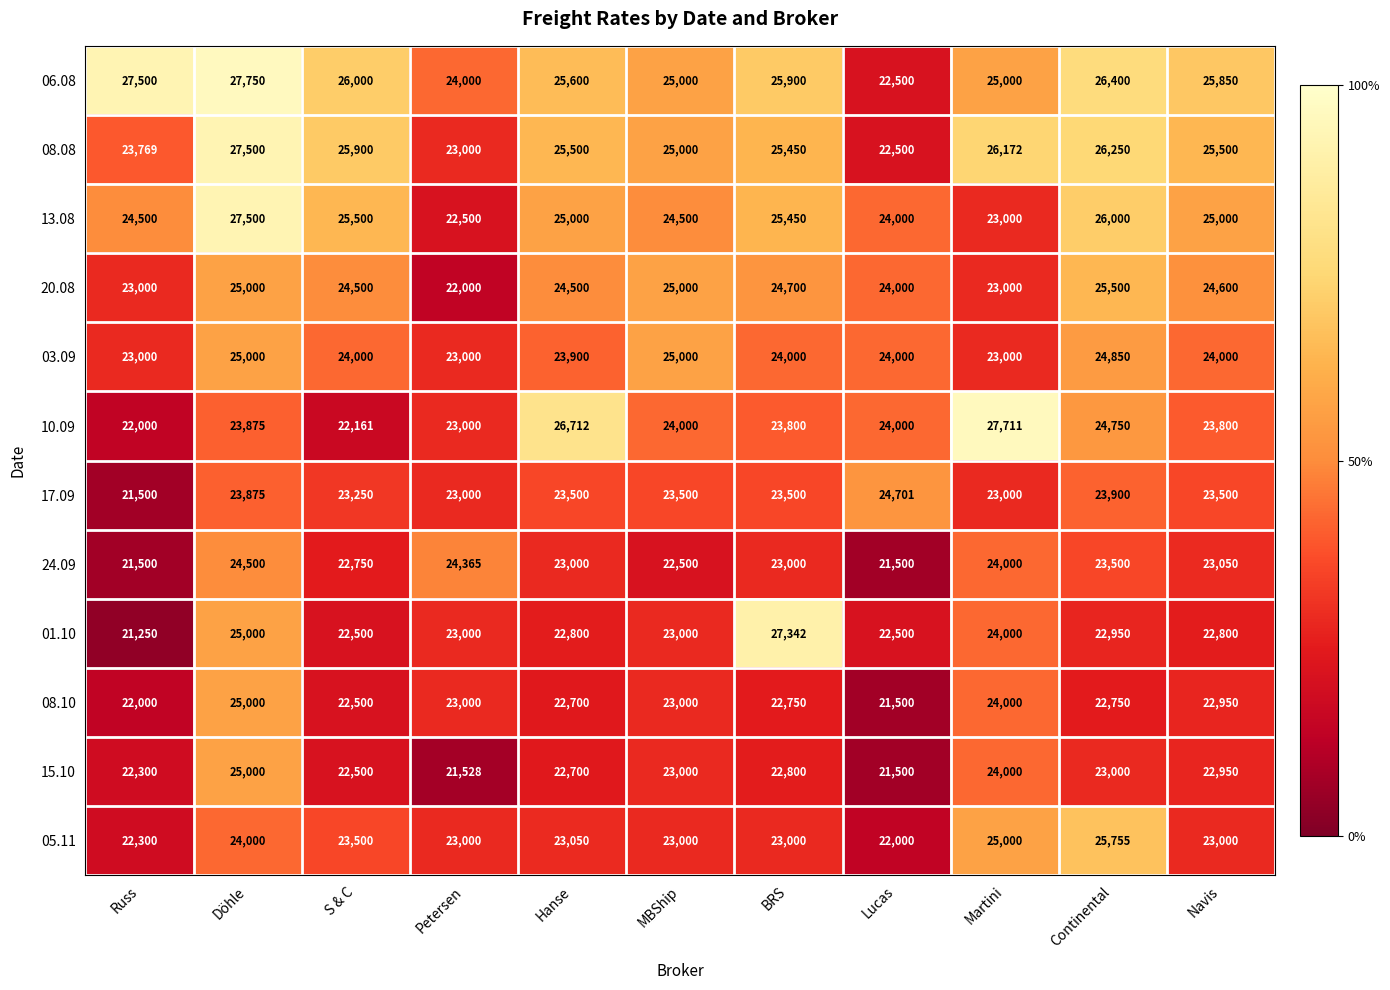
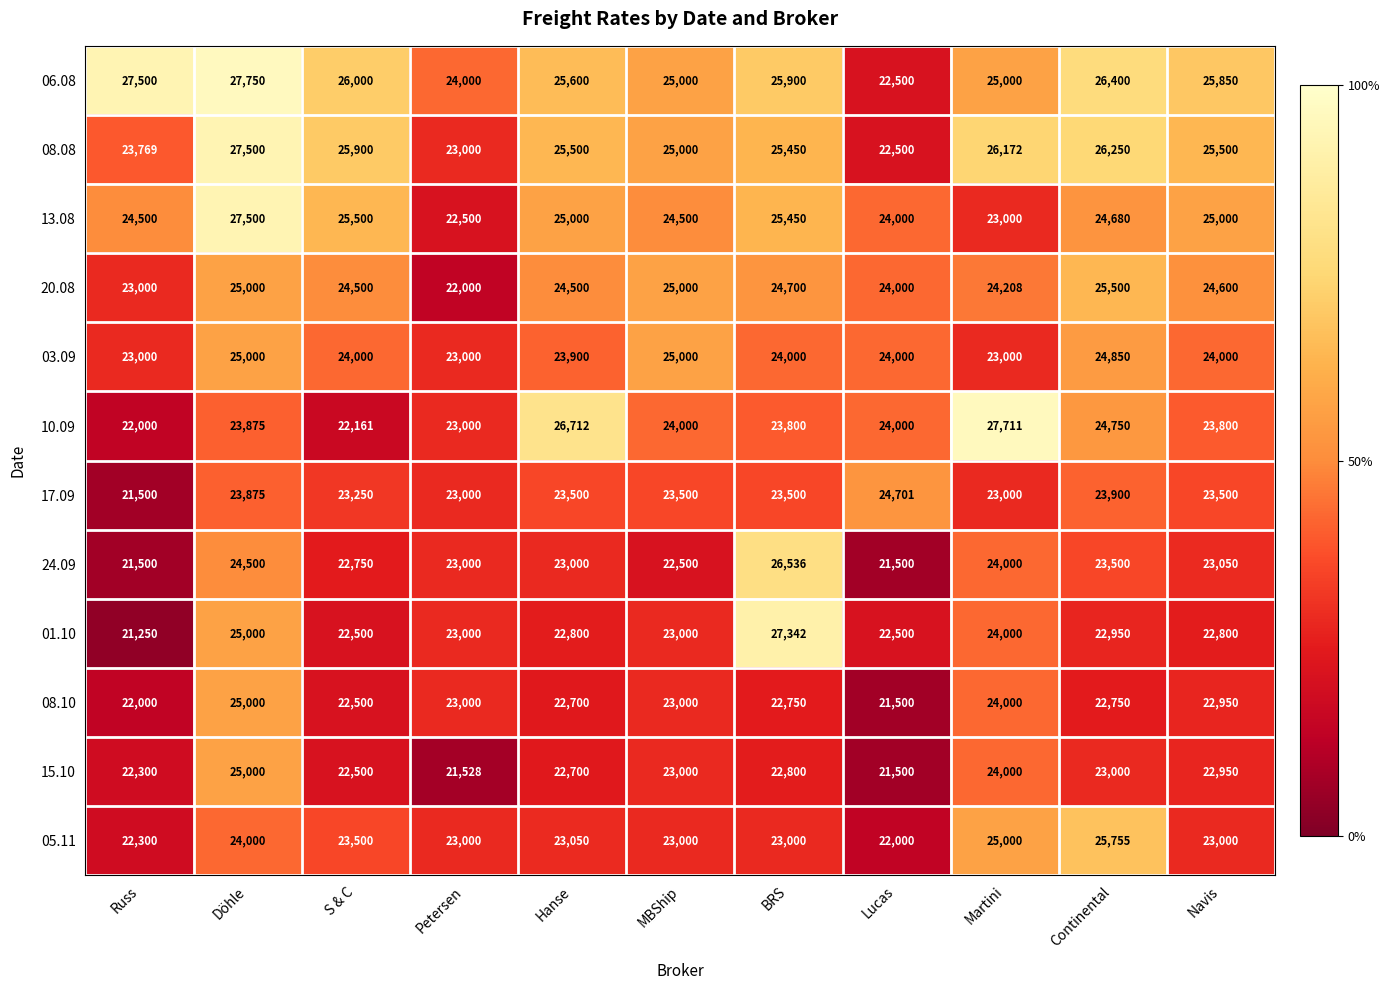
  {
    "06.08": {
      "Russ": "27,500",
      "Döhle": "27,750",
      "S & C": "26,000",
      "Petersen": "24,000",
      "Hanse": "25,600",
      "MBShip": "25,000",
      "BRS": "25,900",
      "Lucas": "22,500",
      "Martini": "25,000",
      "Continental": "26,400",
      "Navis": "25,850"
    },
    "08.08": {
      "Russ": "23,769",
      "Döhle": "27,500",
      "S & C": "25,900",
      "Petersen": "23,000",
      "Hanse": "25,500",
      "MBShip": "25,000",
      "BRS": "25,450",
      "Lucas": "22,500",
      "Martini": "26,172",
      "Continental": "26,250",
      "Navis": "25,500"
    },
    "13.08": {
      "Russ": "24,500",
      "Döhle": "27,500",
      "S & C": "25,500",
      "Petersen": "22,500",
      "Hanse": "25,000",
      "MBShip": "24,500",
      "BRS": "25,450",
      "Lucas": "24,000",
      "Martini": "23,000",
-     "Continental": "26,000",
+     "Continental": "24,680",
      "Navis": "25,000"
    },
    "20.08": {
      "Russ": "23,000",
      "Döhle": "25,000",
      "S & C": "24,500",
      "Petersen": "22,000",
      "Hanse": "24,500",
      "MBShip": "25,000",
      "BRS": "24,700",
      "Lucas": "24,000",
-     "Martini": "23,000",
+     "Martini": "24,208",
      "Continental": "25,500",
      "Navis": "24,600"
    },
    "03.09": {
      "Russ": "23,000",
      "Döhle": "25,000",
      "S & C": "24,000",
      "Petersen": "23,000",
      "Hanse": "23,900",
      "MBShip": "25,000",
      "BRS": "24,000",
      "Lucas": "24,000",
      "Martini": "23,000",
      "Continental": "24,850",
      "Navis": "24,000"
    },
    "10.09": {
      "Russ": "22,000",
      "Döhle": "23,875",
      "S & C": "22,161",
      "Petersen": "23,000",
      "Hanse": "26,712",
      "MBShip": "24,000",
      "BRS": "23,800",
      "Lucas": "24,000",
      "Martini": "27,711",
      "Continental": "24,750",
      "Navis": "23,800"
    },
    "17.09": {
      "Russ": "21,500",
      "Döhle": "23,875",
      "S & C": "23,250",
      "Petersen": "23,000",
      "Hanse": "23,500",
      "MBShip": "23,500",
      "BRS": "23,500",
      "Lucas": "24,701",
      "Martini": "23,000",
      "Continental": "23,900",
      "Navis": "23,500"
    },
    "24.09": {
      "Russ": "21,500",
      "Döhle": "24,500",
      "S & C": "22,750",
-     "Petersen": "24,365",
+     "Petersen": "23,000",
      "Hanse": "23,000",
      "MBShip": "22,500",
-     "BRS": "23,000",
+     "BRS": "26,536",
      "Lucas": "21,500",
      "Martini": "24,000",
      "Continental": "23,500",
      "Navis": "23,050"
    },
    "01.10": {
      "Russ": "21,250",
      "Döhle": "25,000",
      "S & C": "22,500",
      "Petersen": "23,000",
      "Hanse": "22,800",
      "MBShip": "23,000",
      "BRS": "27,342",
      "Lucas": "22,500",
      "Martini": "24,000",
      "Continental": "22,950",
      "Navis": "22,800"
    },
    "08.10": {
      "Russ": "22,000",
      "Döhle": "25,000",
      "S & C": "22,500",
      "Petersen": "23,000",
      "Hanse": "22,700",
      "MBShip": "23,000",
      "BRS": "22,750",
      "Lucas": "21,500",
      "Martini": "24,000",
      "Continental": "22,750",
      "Navis": "22,950"
    },
    "15.10": {
      "Russ": "22,300",
      "Döhle": "25,000",
      "S & C": "22,500",
      "Petersen": "21,528",
      "Hanse": "22,700",
      "MBShip": "23,000",
      "BRS": "22,800",
      "Lucas": "21,500",
      "Martini": "24,000",
      "Continental": "23,000",
      "Navis": "22,950"
    },
    "05.11": {
      "Russ": "22,300",
      "Döhle": "24,000",
      "S & C": "23,500",
      "Petersen": "23,000",
      "Hanse": "23,050",
      "MBShip": "23,000",
      "BRS": "23,000",
      "Lucas": "22,000",
      "Martini": "25,000",
      "Continental": "25,755",
      "Navis": "23,000"
    }
  }
